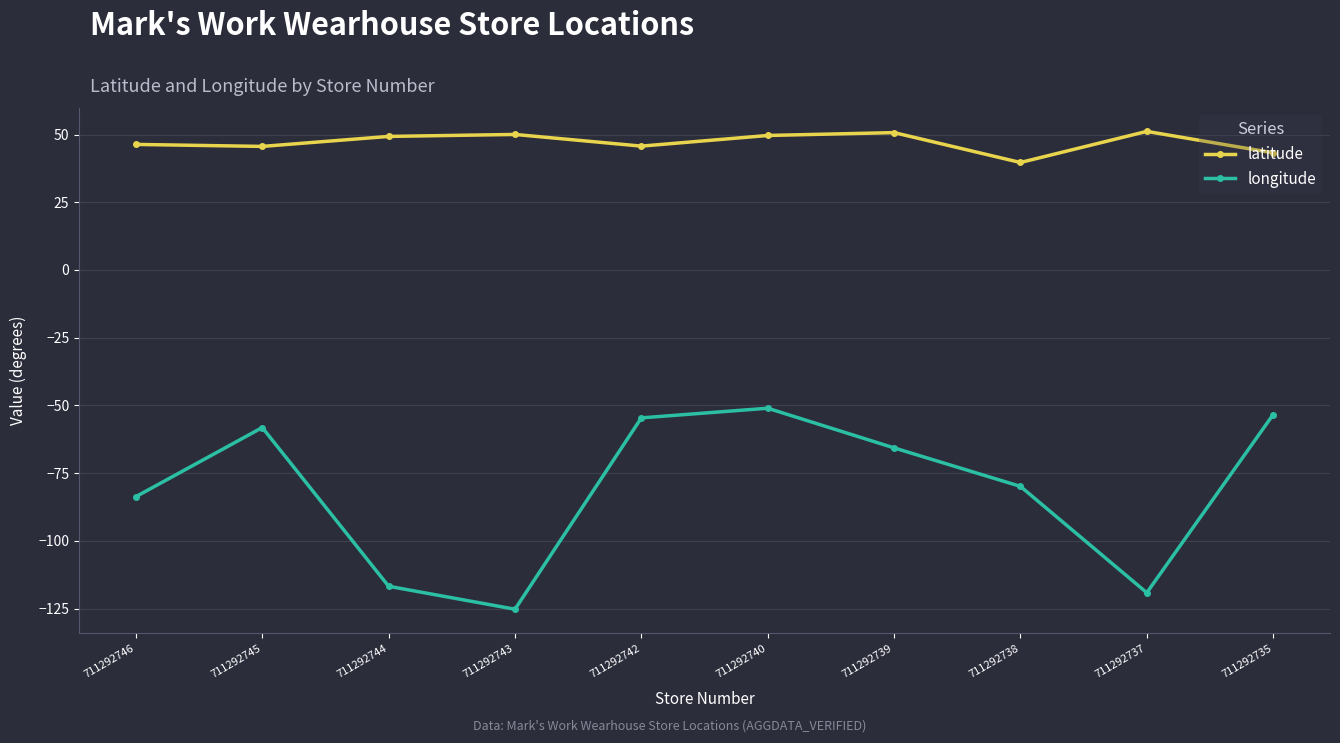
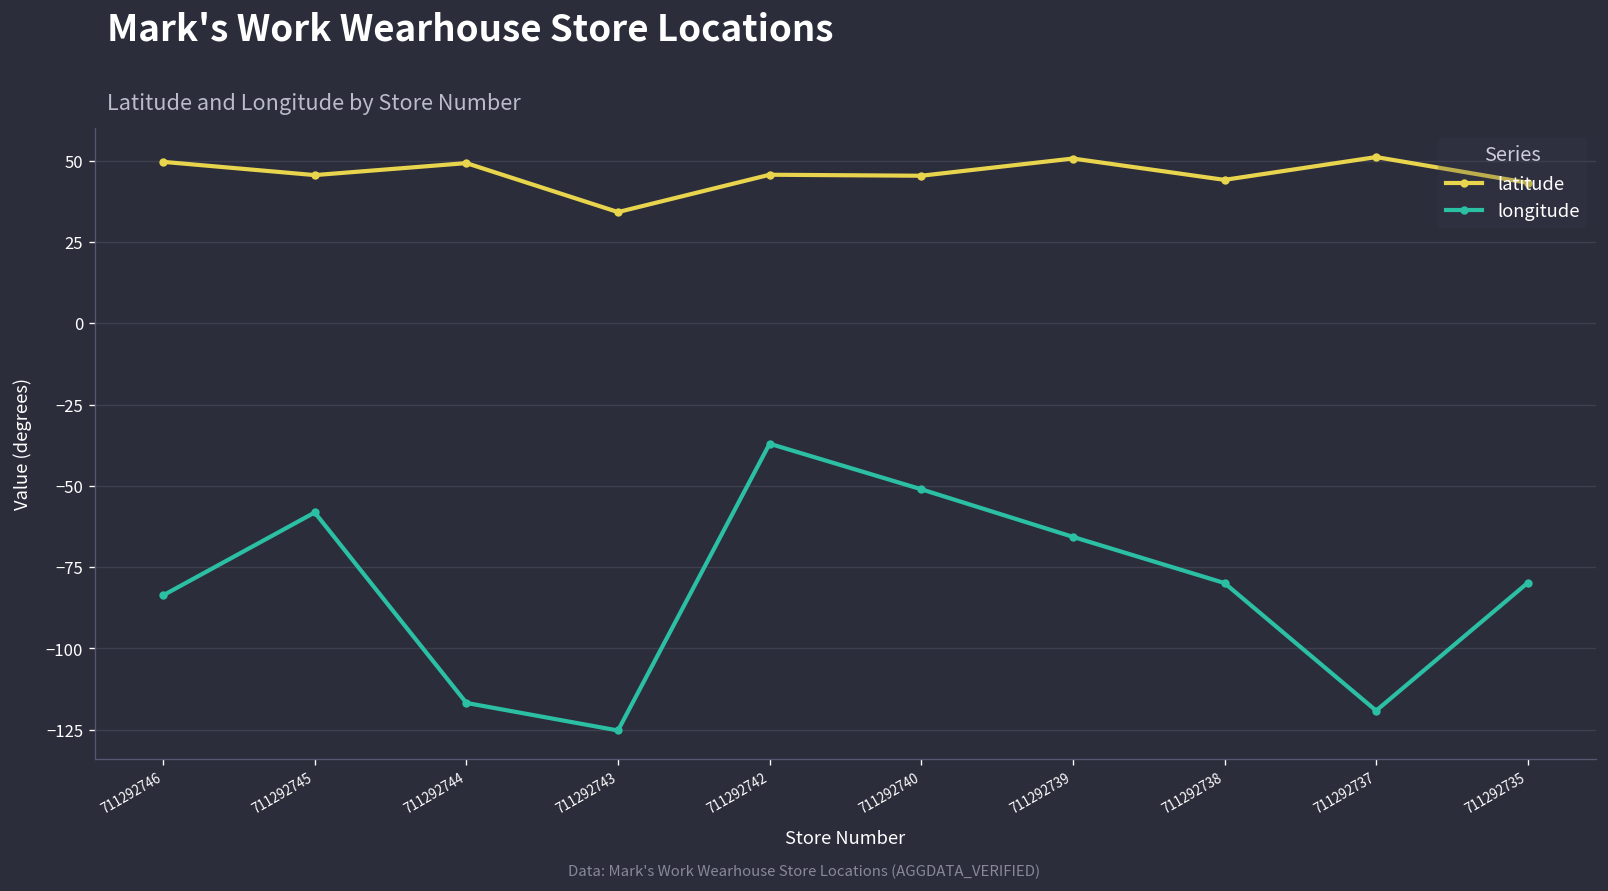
  {
    "latitude": {
-     "711292746": 46,
+     "711292746": 50,
      "711292745": 46,
      "711292744": 49,
-     "711292743": 50,
+     "711292743": 34,
      "711292742": 46,
-     "711292740": 50,
+     "711292740": 45,
      "711292739": 51,
-     "711292738": 40,
+     "711292738": 44,
      "711292737": 51
    },
    "longitude": {
      "711292746": -84,
      "711292745": -58,
      "711292744": -117,
      "711292743": -125,
-     "711292742": -55,
+     "711292742": -37,
      "711292740": -51,
      "711292739": -66,
      "711292738": -80,
      "711292737": -119,
-     "711292735": -53
+     "711292735": -80
    }
  }
